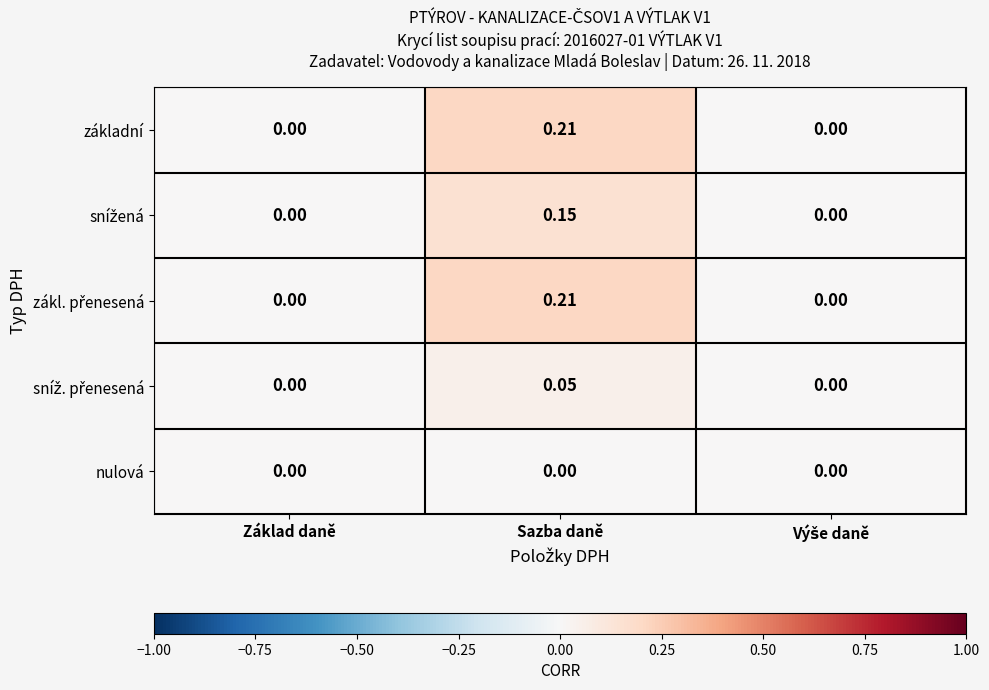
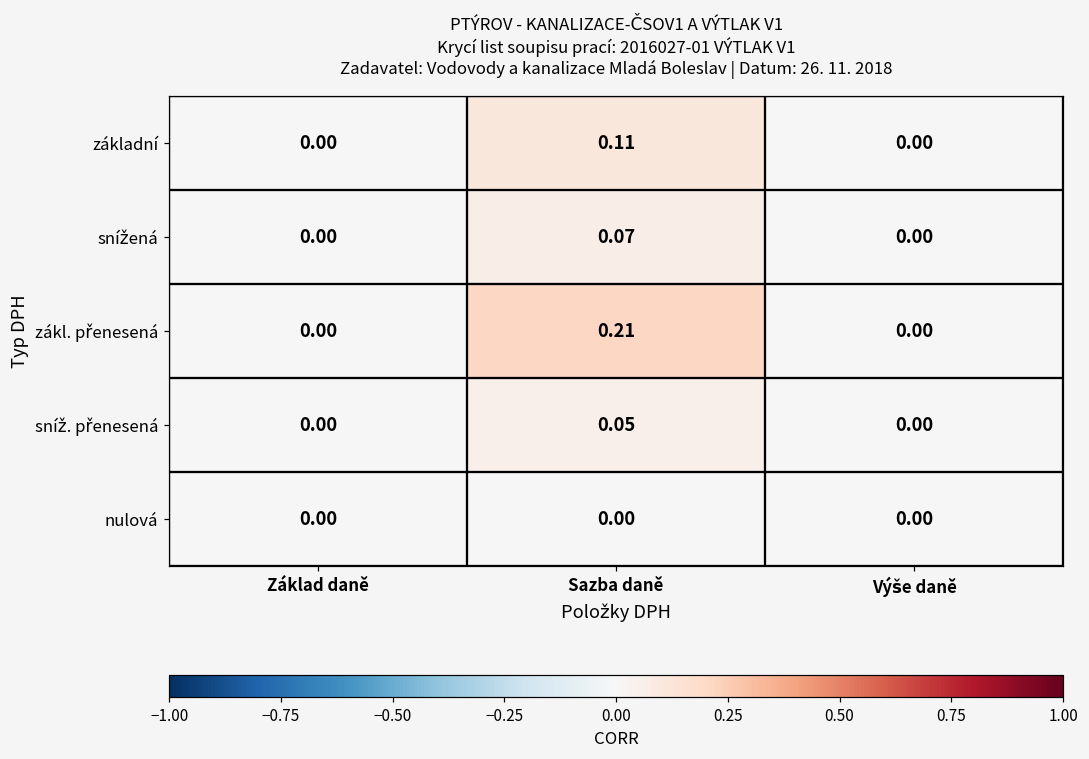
  {
    "základní": {
      "Základ daně": 0.00,
-     "Sazba daně": 0.21,
+     "Sazba daně": 0.11,
      "Výše daně": 0.00
    },
    "snížená": {
      "Základ daně": 0.00,
-     "Sazba daně": 0.15,
+     "Sazba daně": 0.07,
      "Výše daně": 0.00
    },
    "zákl. přenesená": {
      "Základ daně": 0.00,
      "Sazba daně": 0.21,
      "Výše daně": 0.00
    },
    "sníž. přenesená": {
      "Základ daně": 0.00,
      "Sazba daně": 0.05,
      "Výše daně": 0.00
    },
    "nulová": {
      "Základ daně": 0.00,
      "Sazba daně": 0.00,
      "Výše daně": 0.00
    }
  }
